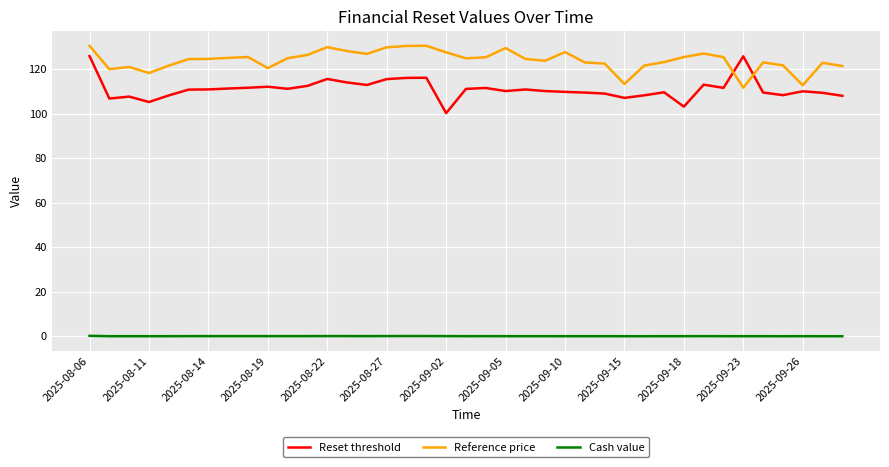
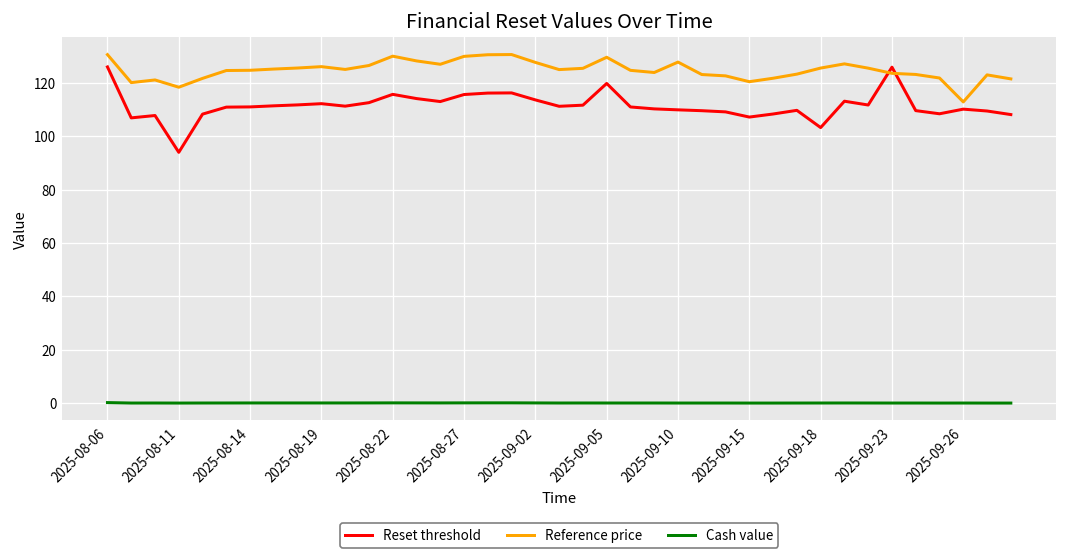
  {
    "Reset threshold": {
      "2025-08-06": 126,
-     "2025-08-11": 105,
+     "2025-08-11": 94,
      "2025-08-14": 111,
      "2025-08-19": 112,
      "2025-08-22": 116,
      "2025-08-27": 116,
-     "2025-09-02": 100,
-     "2025-09-05": 110,
+     "2025-09-02": 114,
+     "2025-09-05": 120,
      "2025-09-10": 110,
      "2025-09-15": 107,
      "2025-09-18": 103,
      "2025-09-23": 126,
      "2025-09-26": 110
    },
    "Reference price": {
      "2025-08-06": 131,
      "2025-08-11": 118,
      "2025-08-14": 125,
-     "2025-08-19": 121,
+     "2025-08-19": 126,
      "2025-08-22": 130,
      "2025-08-27": 130,
      "2025-09-02": 128,
      "2025-09-05": 130,
      "2025-09-10": 128,
-     "2025-09-15": 113,
+     "2025-09-15": 120,
      "2025-09-18": 125,
-     "2025-09-23": 112,
+     "2025-09-23": 124,
      "2025-09-26": 113
    },
    "Cash value": {
      "2025-08-06": 0,
      "2025-08-11": 0,
      "2025-08-14": 0,
      "2025-08-19": 0,
      "2025-08-22": 0,
      "2025-08-27": 0,
      "2025-09-02": 0,
      "2025-09-05": 0,
      "2025-09-10": 0,
      "2025-09-15": 0,
      "2025-09-18": 0,
      "2025-09-23": 0,
      "2025-09-26": 0
    }
  }
